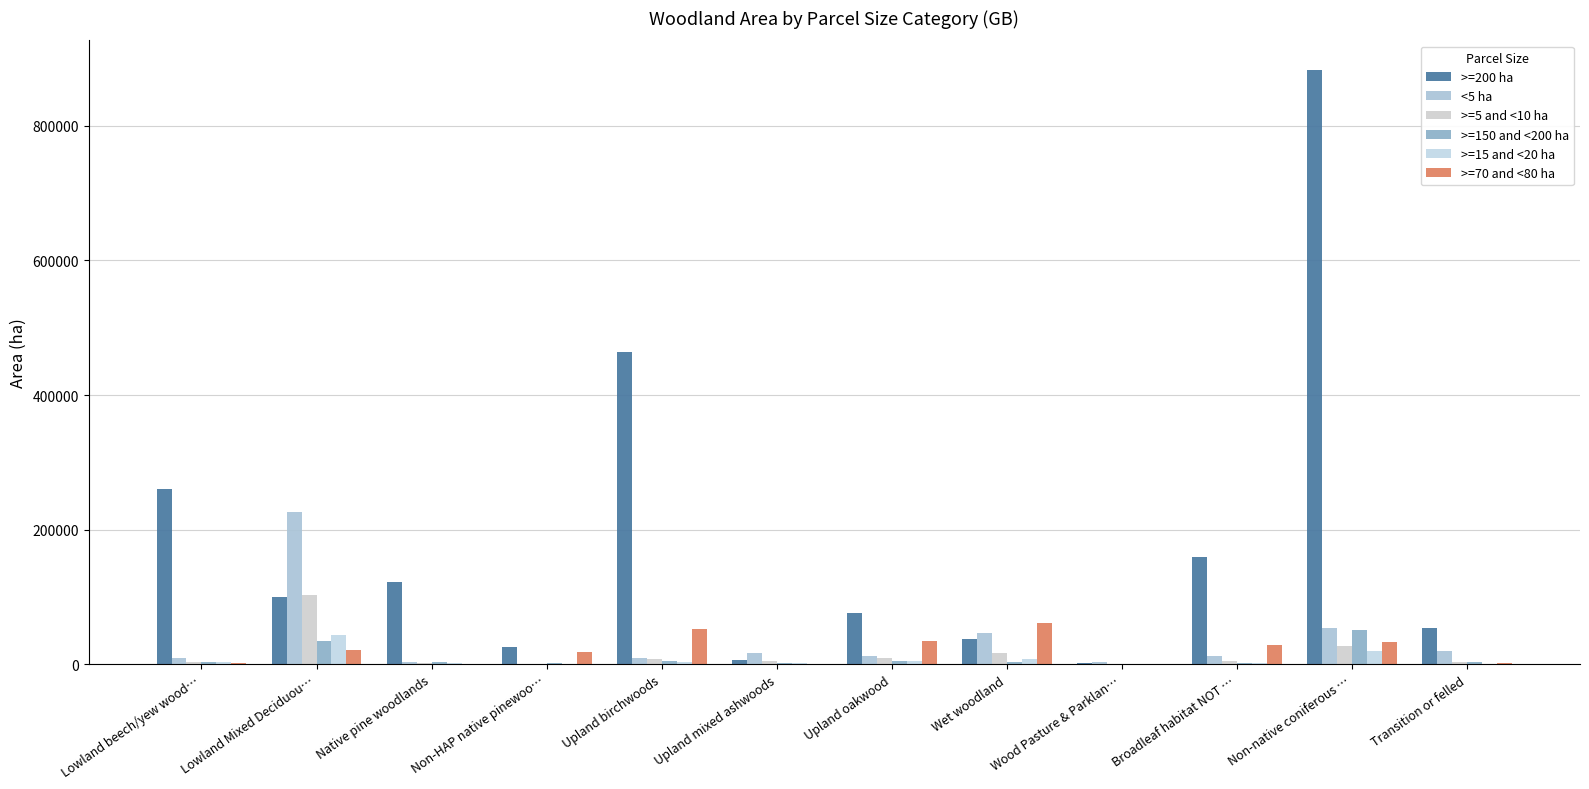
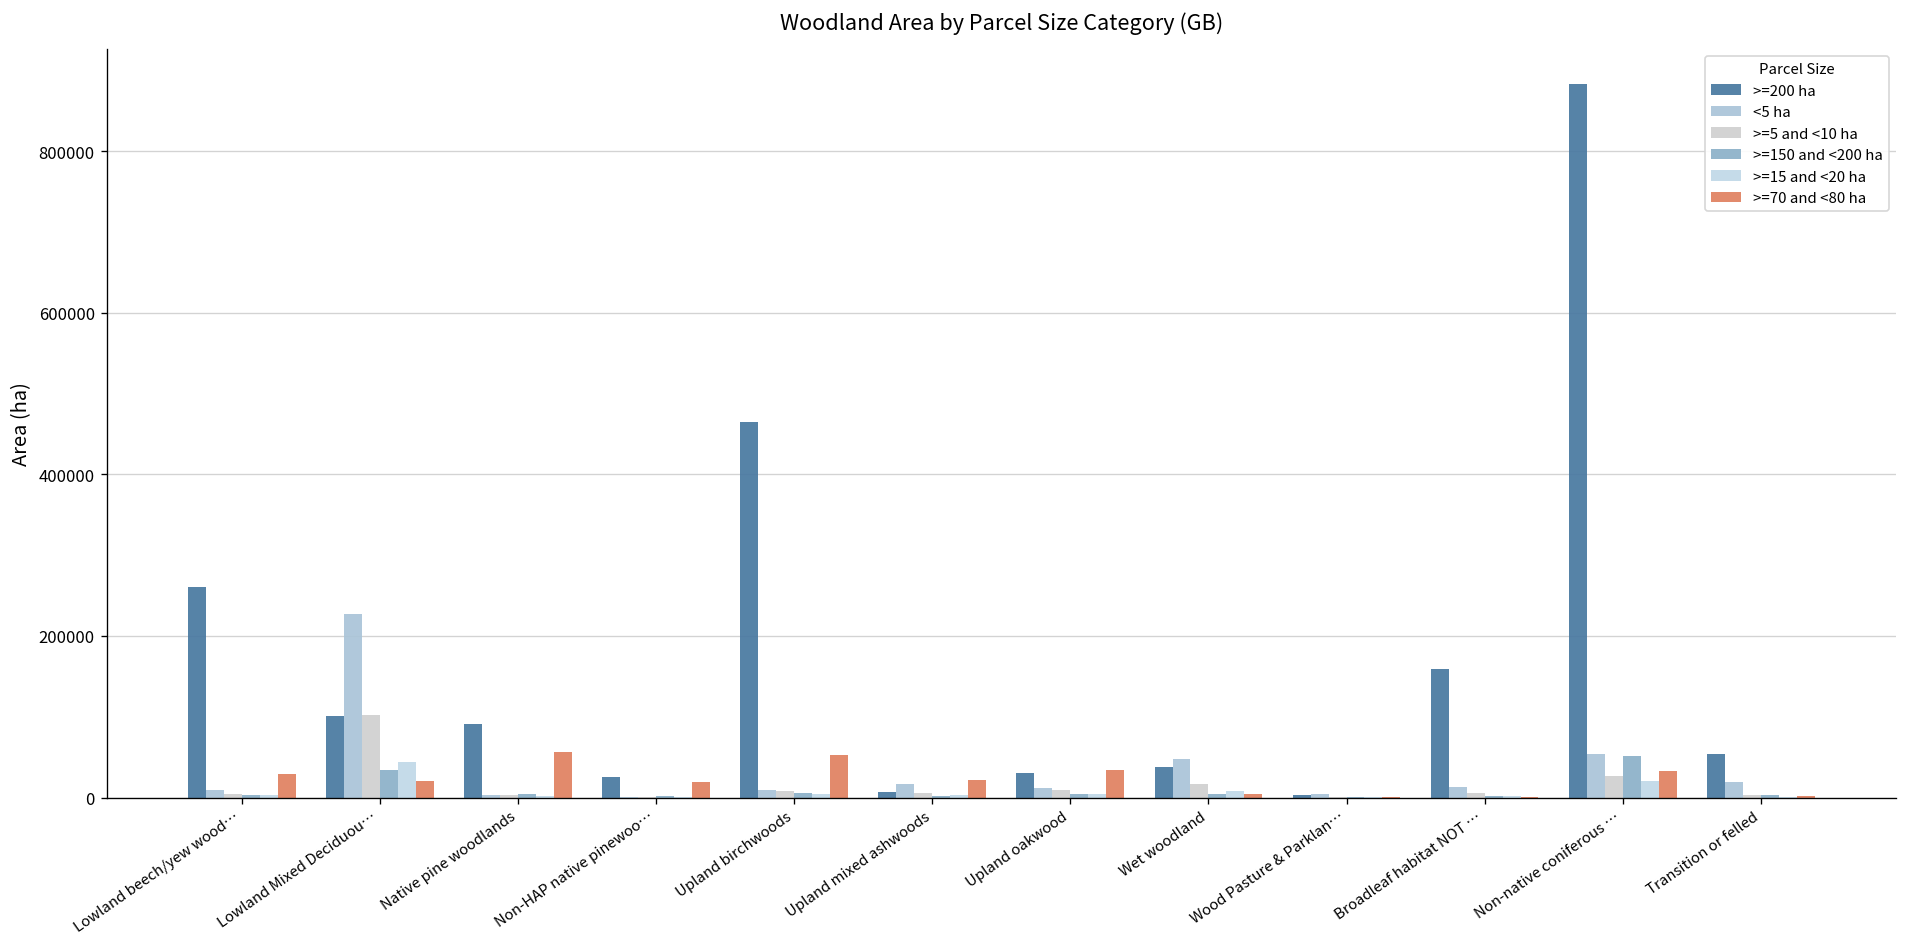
  {
    ">=200 ha": {
      "Lowland beech/yew wood…": 260000,
      "Lowland Mixed Deciduou…": 100000,
-     "Native pine woodlands": 120000,
+     "Native pine woodlands": 90000,
      "Non-HAP native pinewoo…": 30000,
      "Upland birchwoods": 460000,
      "Upland mixed ashwoods": 10000,
-     "Upland oakwood": 80000,
+     "Upland oakwood": 30000,
      "Wet woodland": 40000,
      "Broadleaf habitat NOT …": 160000,
      "Non-native coniferous …": 880000,
      "Transition or felled": 50000
    },
    ">=70 and <80 ha": {
-     "Lowland beech/yew wood…": 0,
+     "Lowland beech/yew wood…": 30000,
      "Lowland Mixed Deciduou…": 20000,
-     "Native pine woodlands": 0,
+     "Native pine woodlands": 60000,
      "Non-HAP native pinewoo…": 20000,
      "Upland birchwoods": 50000,
-     "Upland mixed ashwoods": 0,
+     "Upland mixed ashwoods": 20000,
      "Upland oakwood": 30000,
-     "Wet woodland": 60000,
-     "Broadleaf habitat NOT …": 30000,
+     "Wet woodland": 0,
+     "Broadleaf habitat NOT …": 0,
      "Non-native coniferous …": 30000
    }
  }
